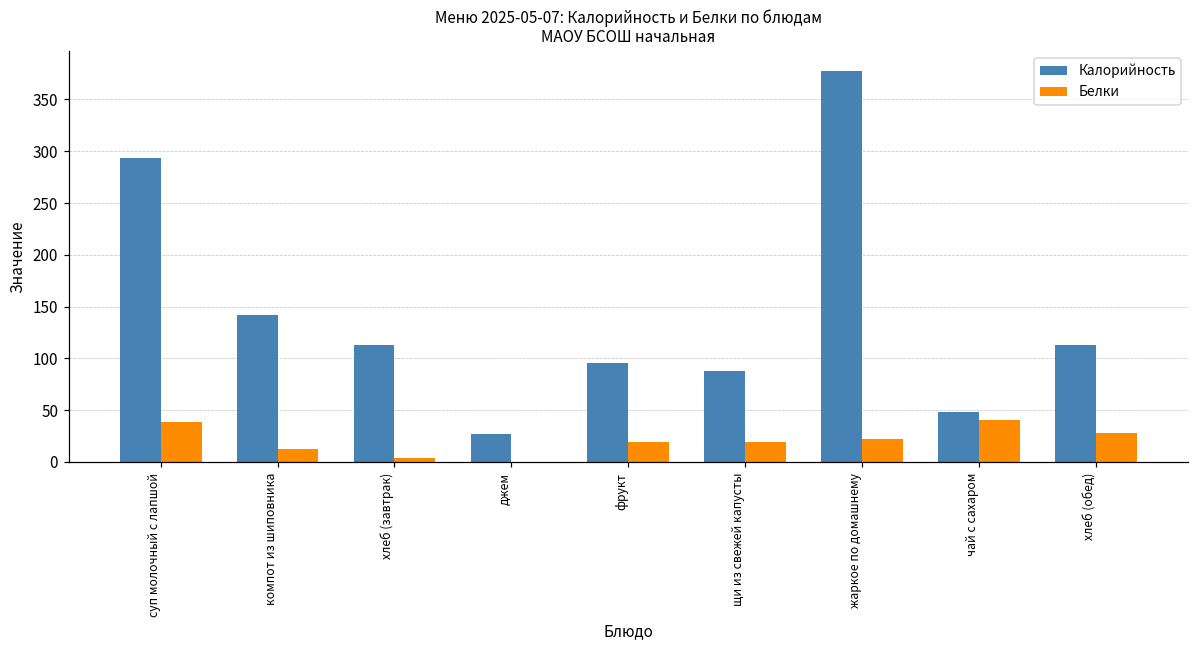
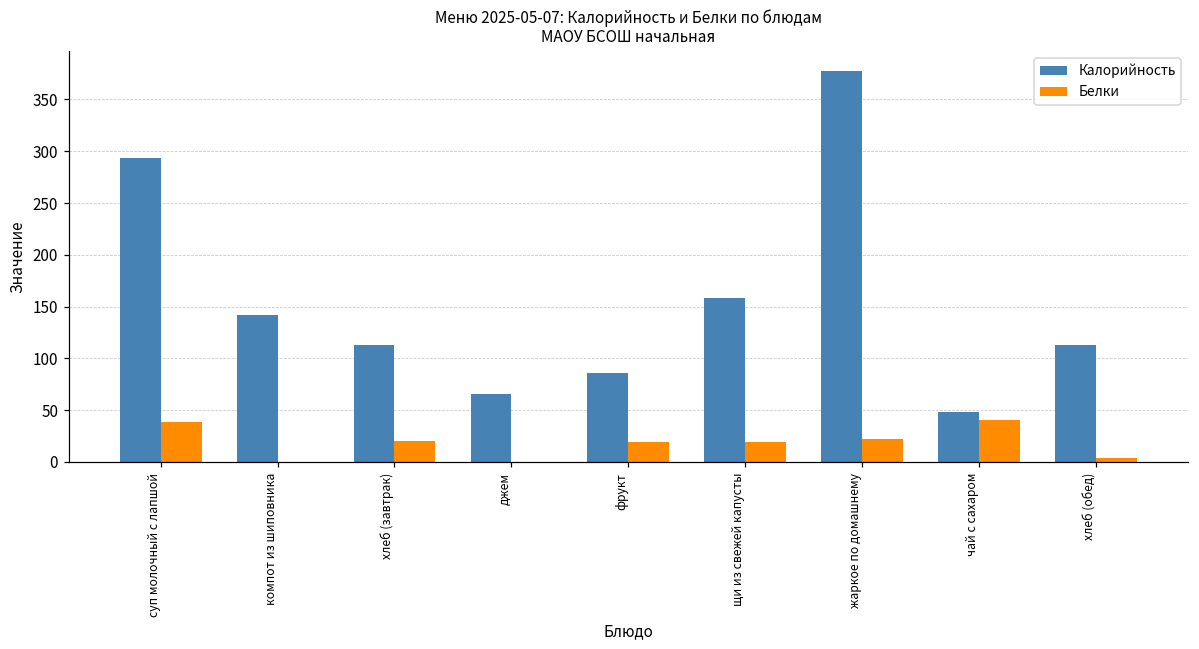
  {
    "Калорийность": {
      "суп молочный с лапшой": 290,
      "компот из шиповника": 140,
      "хлеб (завтрак)": 110,
-     "джем": 30,
-     "фрукт": 100,
-     "щи из свежей капусты": 90,
+     "джем": 70,
+     "фрукт": 90,
+     "щи из свежей капусты": 160,
      "жаркое по домашнему": 380,
      "чай с сахаром": 50,
      "хлеб (обед)": 110
    },
    "Белки": {
      "суп молочный с лапшой": 40,
-     "компот из шиповника": 10,
-     "хлеб (завтрак)": 0,
+     "компот из шиповника": 0,
+     "хлеб (завтрак)": 20,
      "джем": 0,
      "фрукт": 20,
      "щи из свежей капусты": 20,
      "жаркое по домашнему": 20,
      "чай с сахаром": 40,
-     "хлеб (обед)": 30
+     "хлеб (обед)": 0
    }
  }
